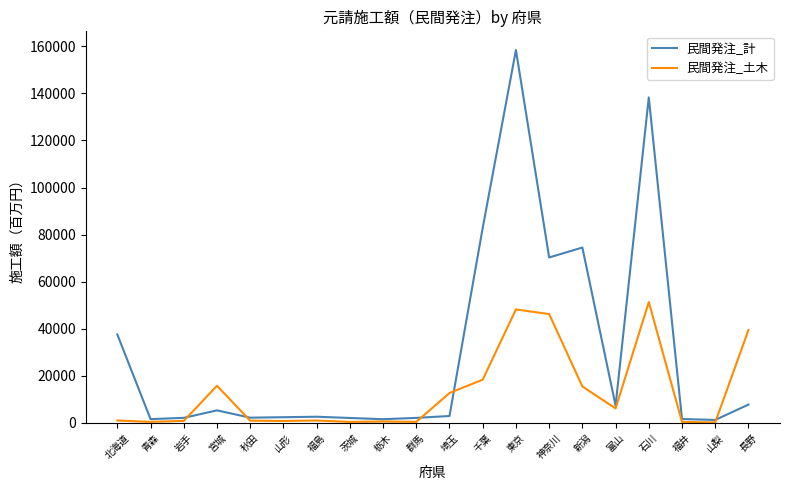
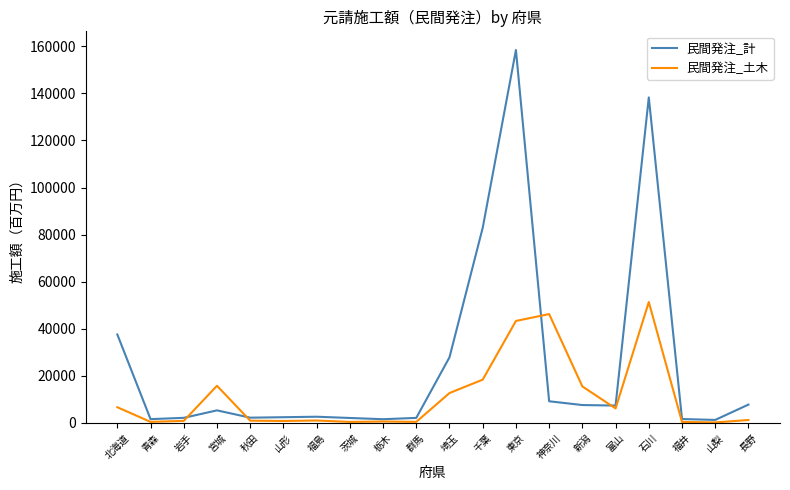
  {
    "民間発注_計": {
      "北海道": 38000,
      "青森": 2000,
      "岩手": 2000,
      "宮城": 5000,
      "秋田": 2000,
      "山形": 2000,
      "福島": 3000,
      "茨城": 2000,
      "群馬": 2000,
-     "埼玉": 3000,
+     "埼玉": 28000,
      "千葉": 83000,
      "東京": 158000,
-     "神奈川": 70000,
-     "新潟": 75000,
+     "神奈川": 9000,
+     "新潟": 8000,
      "富山": 7000,
      "石川": 138000,
      "福井": 2000,
      "長野": 8000
    },
    "民間発注_土木": {
-     "北海道": 1000,
+     "北海道": 7000,
      "青森": 0,
      "岩手": 1000,
      "宮城": 16000,
      "秋田": 1000,
      "山形": 1000,
      "福島": 1000,
      "茨城": 0,
      "群馬": 0,
      "埼玉": 13000,
      "千葉": 18000,
-     "東京": 48000,
+     "東京": 43000,
      "神奈川": 46000,
      "新潟": 16000,
      "富山": 6000,
      "石川": 51000,
      "福井": 0,
-     "長野": 39000
+     "長野": 1000
    }
  }
